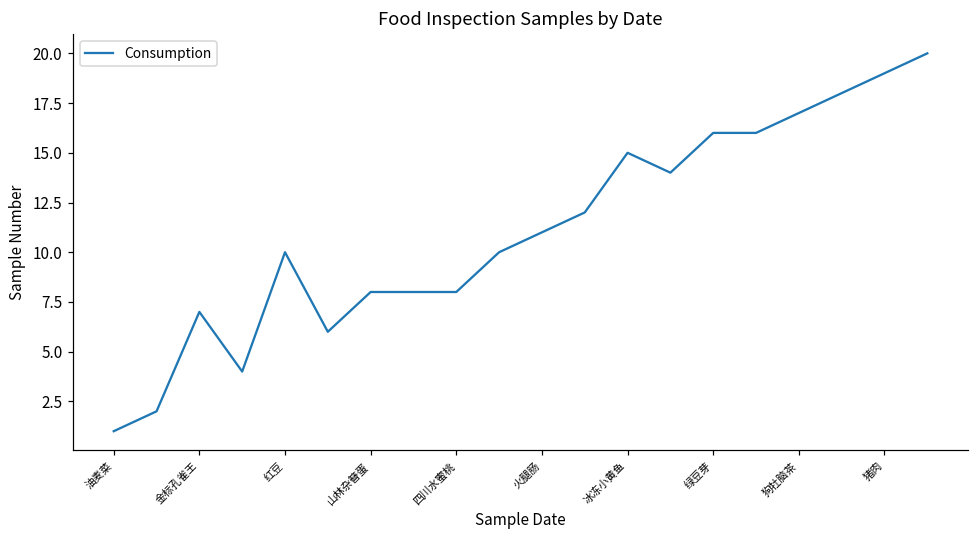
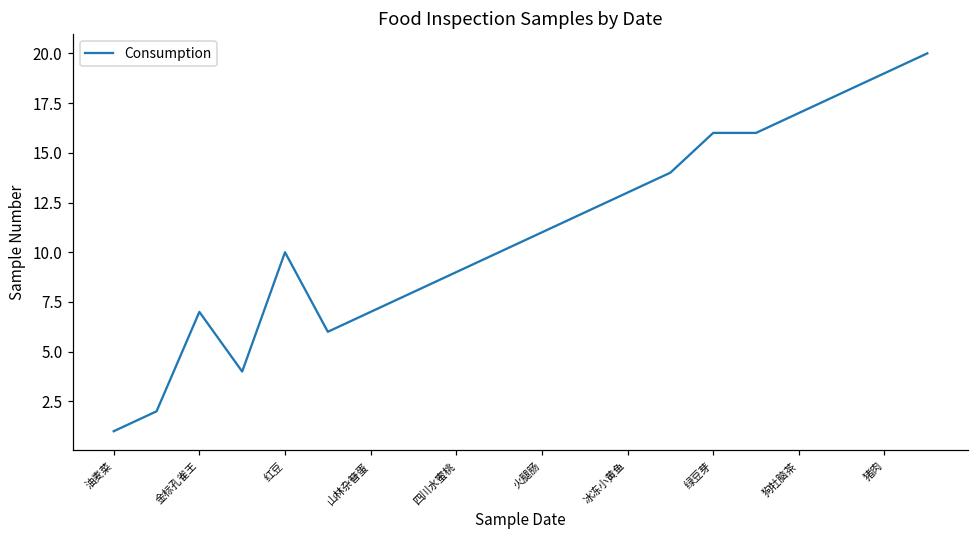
  {
    "油麦菜": 1,
    "金标孔雀王": 7,
    "红豆": 10,
-   "山林杂簮蛋": 8,
-   "四川水蜜桃": 8,
+   "山林杂簮蛋": 7,
+   "四川水蜜桃": 9,
    "火腿肠": 11,
-   "冰冻小黄鱼": 15,
+   "冰冻小黄鱼": 13,
    "绿豆芽": 16,
    "狗牡脑茶": 17,
    "猪肉": 19
  }
